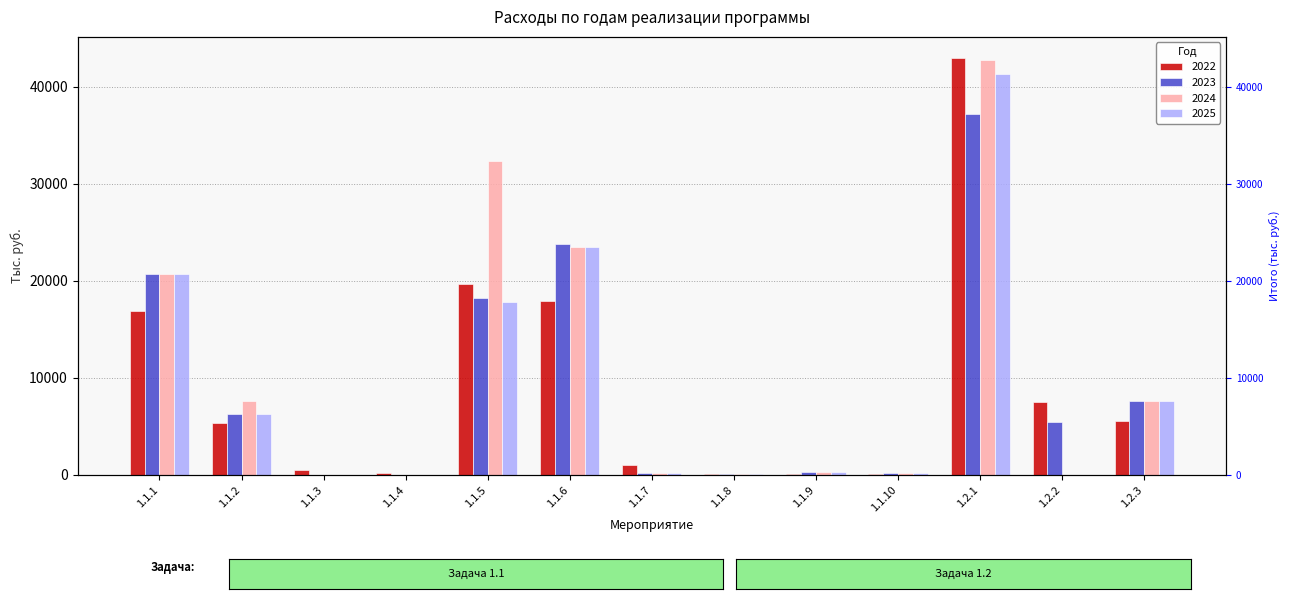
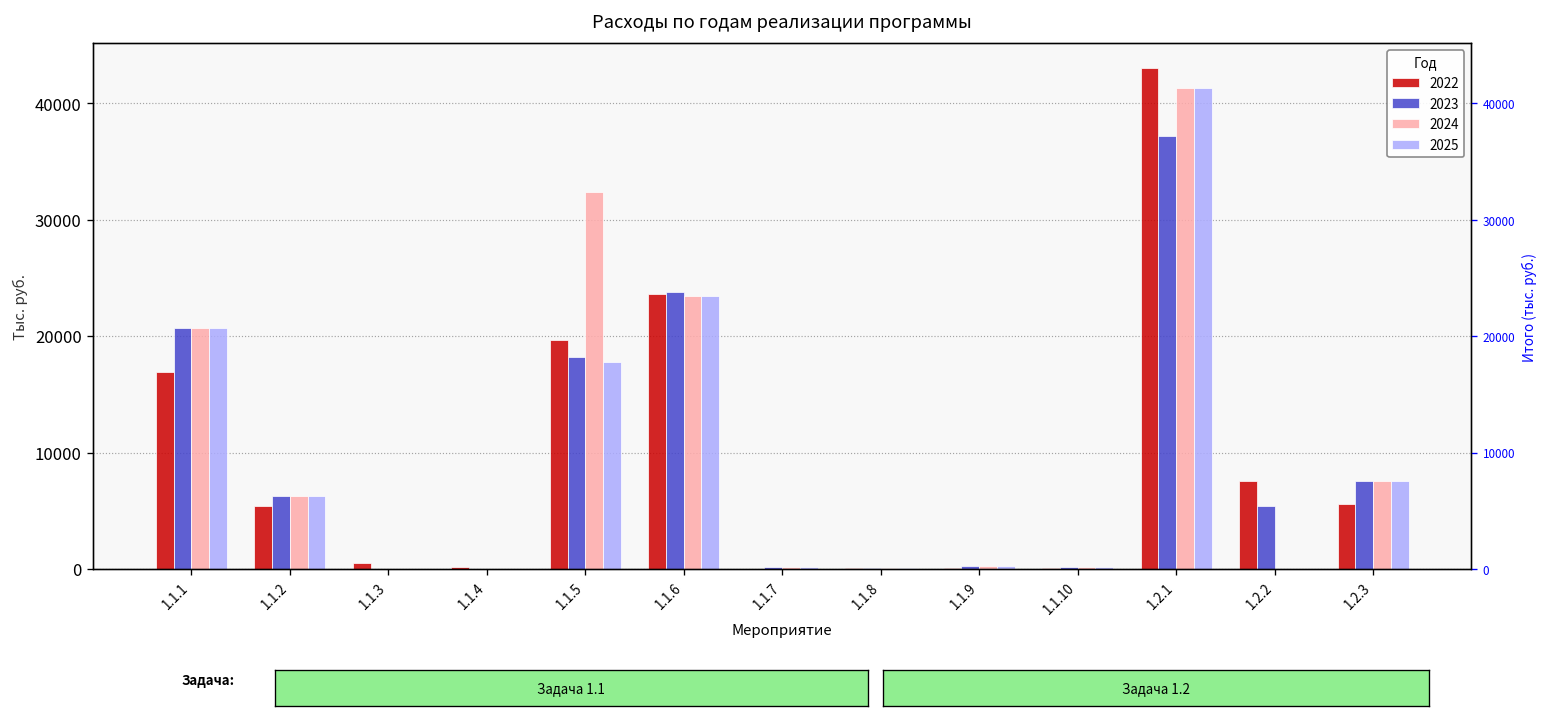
  {
    "2022": {
      "1.1.1": 17000,
      "1.1.2": 5000,
      "1.1.3": 1000,
      "1.1.5": 20000,
-     "1.1.6": 18000,
-     "1.1.7": 1000,
+     "1.1.6": 24000,
+     "1.1.7": 0,
      "1.2.1": 43000,
      "1.2.2": 8000,
      "1.2.3": 6000
    },
    "2023": {
      "1.1.1": 21000,
      "1.1.2": 6000,
      "1.1.3": 0,
      "1.1.4": 0,
      "1.1.5": 18000,
      "1.1.6": 24000,
      "1.1.9": 0,
      "1.2.1": 37000,
      "1.2.2": 5000,
      "1.2.3": 8000
    },
    "2024": {
      "1.1.1": 21000,
-     "1.1.2": 8000,
+     "1.1.2": 6000,
      "1.1.3": 0,
      "1.1.4": 0,
      "1.1.5": 32000,
      "1.1.6": 23000,
      "1.1.9": 0,
-     "1.2.1": 43000,
+     "1.2.1": 41000,
      "1.2.2": 0,
      "1.2.3": 8000
    },
    "2025": {
      "1.1.1": 21000,
      "1.1.2": 6000,
      "1.1.3": 0,
      "1.1.4": 0,
      "1.1.5": 18000,
      "1.1.6": 23000,
      "1.1.9": 0,
      "1.2.1": 41000,
      "1.2.2": 0,
      "1.2.3": 8000
    }
  }
